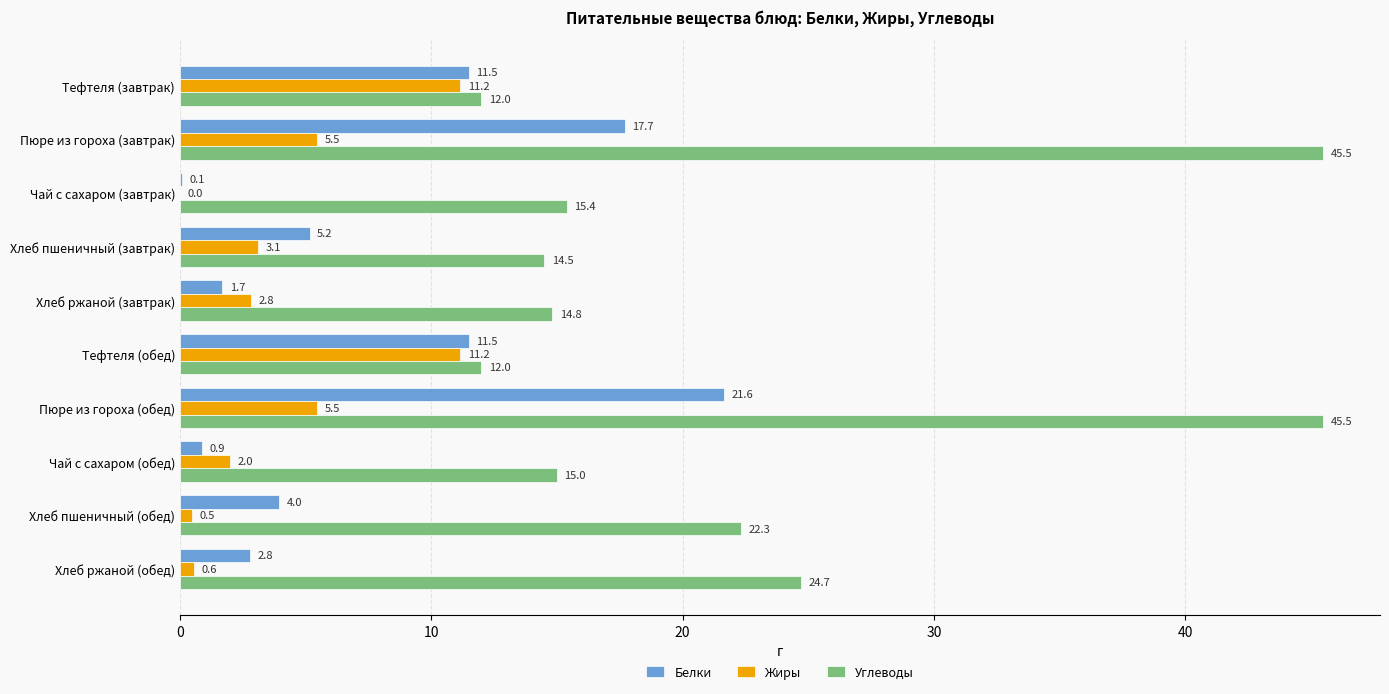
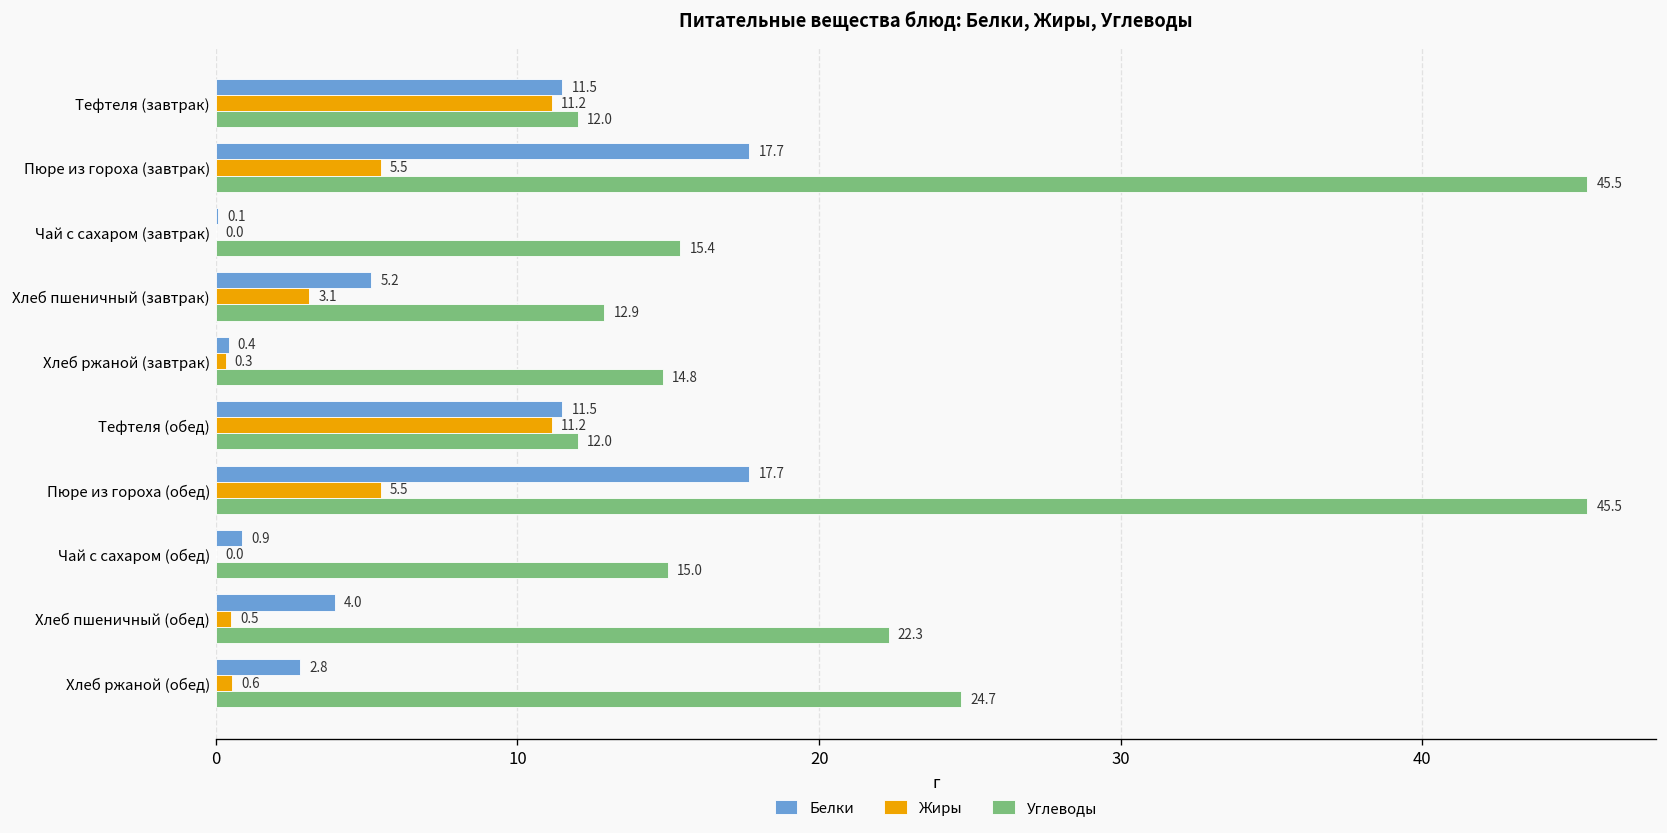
  {
    "Белки": {
      "Тефтеля (завтрак)": 11.5,
      "Пюре из гороха (завтрак)": 17.7,
      "Чай с сахаром (завтрак)": 0.1,
      "Хлеб пшеничный (завтрак)": 5.2,
-     "Хлеб ржаной (завтрак)": 1.7,
+     "Хлеб ржаной (завтрак)": 0.4,
      "Тефтеля (обед)": 11.5,
-     "Пюре из гороха (обед)": 21.6,
+     "Пюре из гороха (обед)": 17.7,
      "Чай с сахаром (обед)": 0.9,
      "Хлеб пшеничный (обед)": 4.0,
      "Хлеб ржаной (обед)": 2.8
    },
    "Жиры": {
      "Тефтеля (завтрак)": 11.2,
      "Пюре из гороха (завтрак)": 5.5,
      "Чай с сахаром (завтрак)": 0.0,
      "Хлеб пшеничный (завтрак)": 3.1,
-     "Хлеб ржаной (завтрак)": 2.8,
+     "Хлеб ржаной (завтрак)": 0.3,
      "Тефтеля (обед)": 11.2,
      "Пюре из гороха (обед)": 5.5,
-     "Чай с сахаром (обед)": 2.0,
+     "Чай с сахаром (обед)": 0.0,
      "Хлеб пшеничный (обед)": 0.5,
      "Хлеб ржаной (обед)": 0.6
    },
    "Углеводы": {
      "Тефтеля (завтрак)": 12.0,
      "Пюре из гороха (завтрак)": 45.5,
      "Чай с сахаром (завтрак)": 15.4,
-     "Хлеб пшеничный (завтрак)": 14.5,
+     "Хлеб пшеничный (завтрак)": 12.9,
      "Хлеб ржаной (завтрак)": 14.8,
      "Тефтеля (обед)": 12.0,
      "Пюре из гороха (обед)": 45.5,
      "Чай с сахаром (обед)": 15.0,
      "Хлеб пшеничный (обед)": 22.3,
      "Хлеб ржаной (обед)": 24.7
    }
  }
